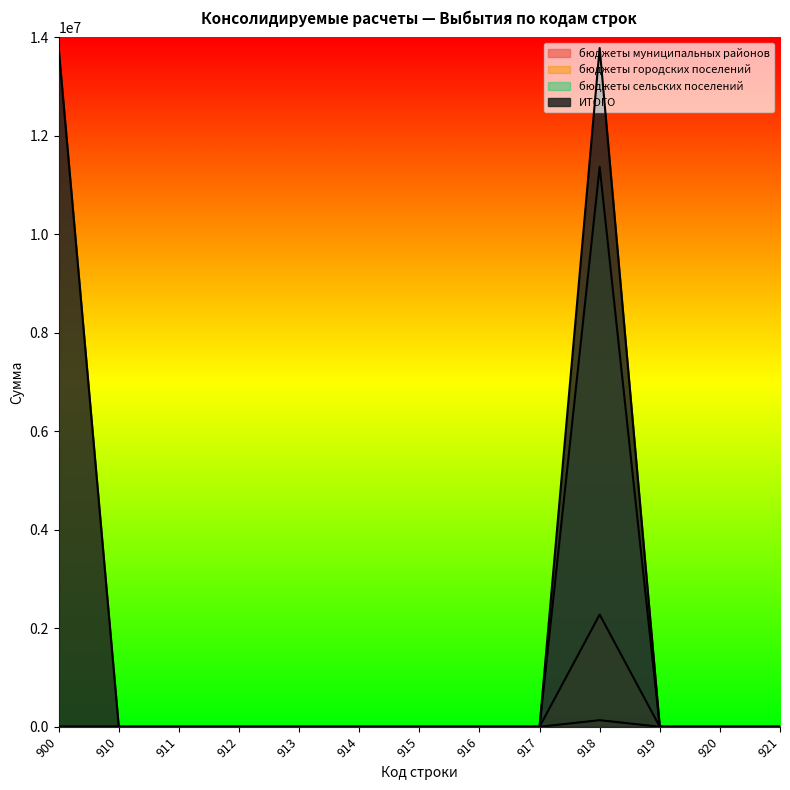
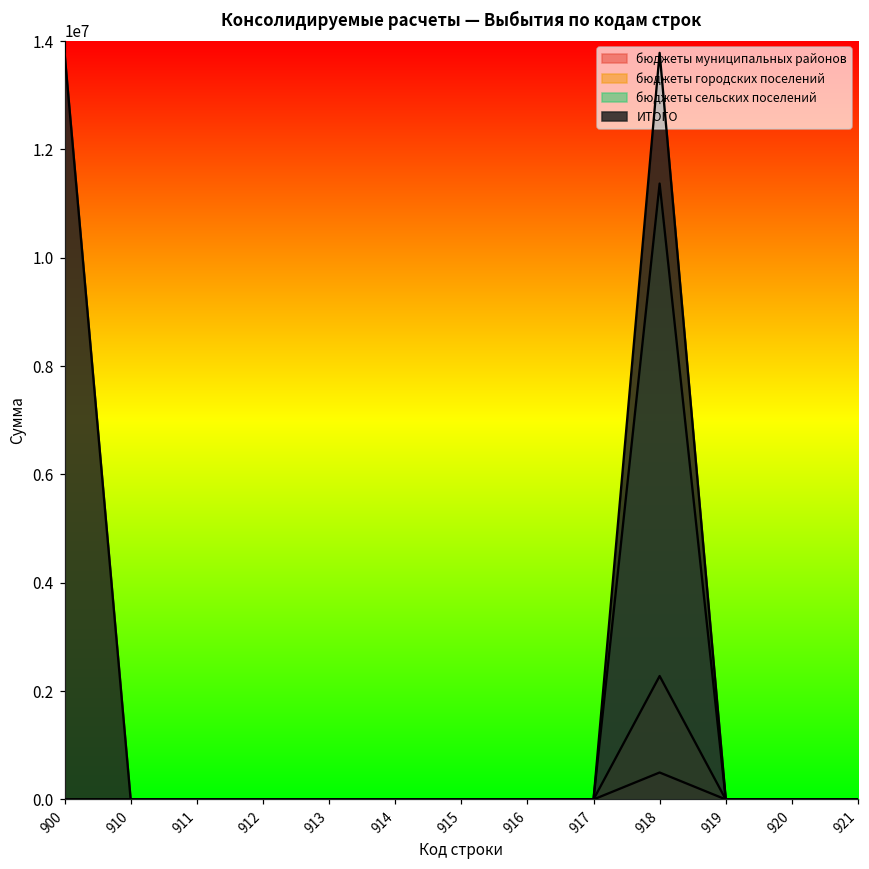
  {
    "бюджеты муниципальных районов": {
-     "918": 100000
+     "918": 500000
    },
    "бюджеты городских поселений": {
      "918": 2300000
    },
    "бюджеты сельских поселений": {
      "918": 11400000
    },
    "ИТОГО": {
      "900": 13800000
    }
  }
